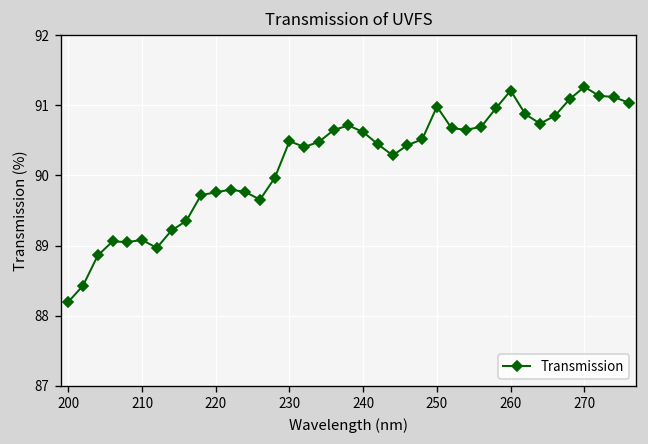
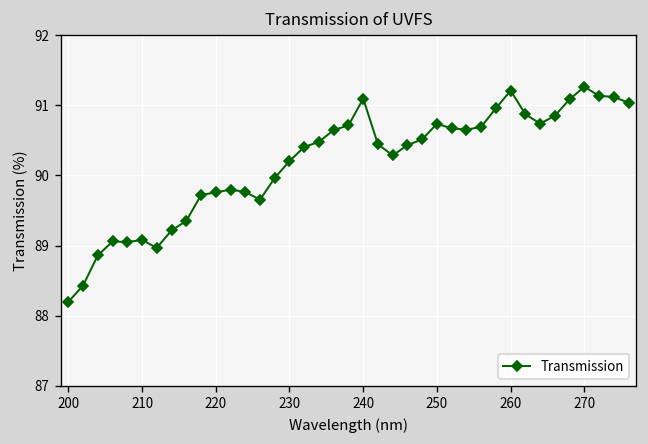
  {
    "200": 88.2,
    "210": 89.1,
    "220": 89.8,
-   "230": 90.5,
-   "240": 90.6,
-   "250": 91.0,
+   "230": 90.2,
+   "240": 91.1,
+   "250": 90.7,
    "260": 91.2,
    "270": 91.3
  }
